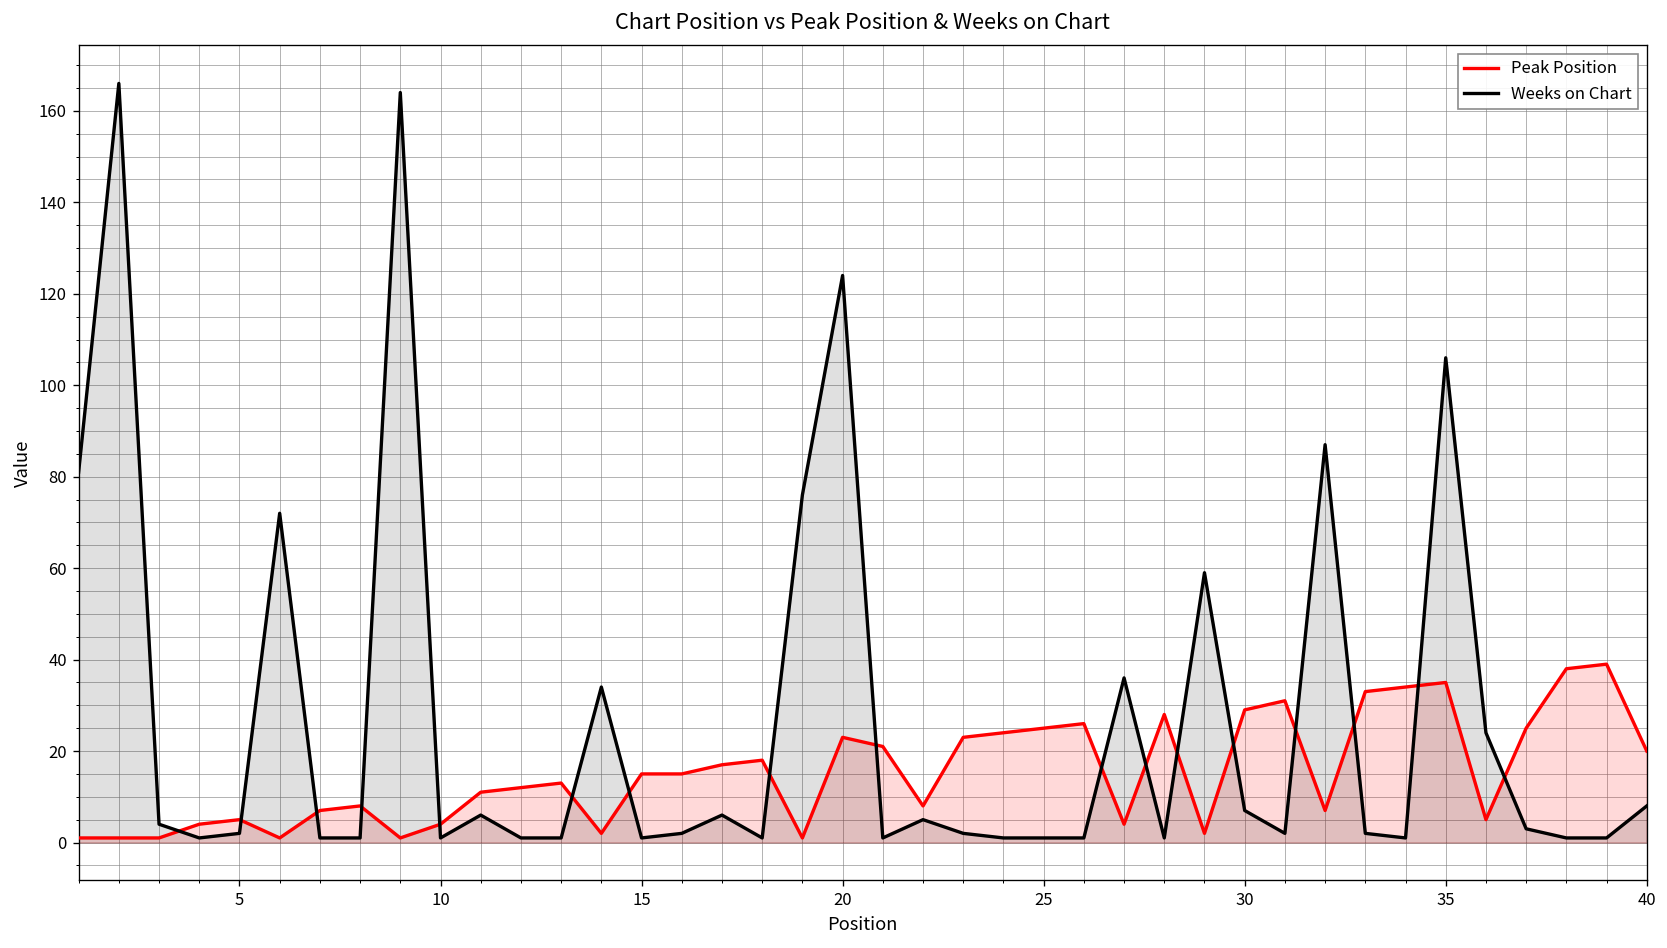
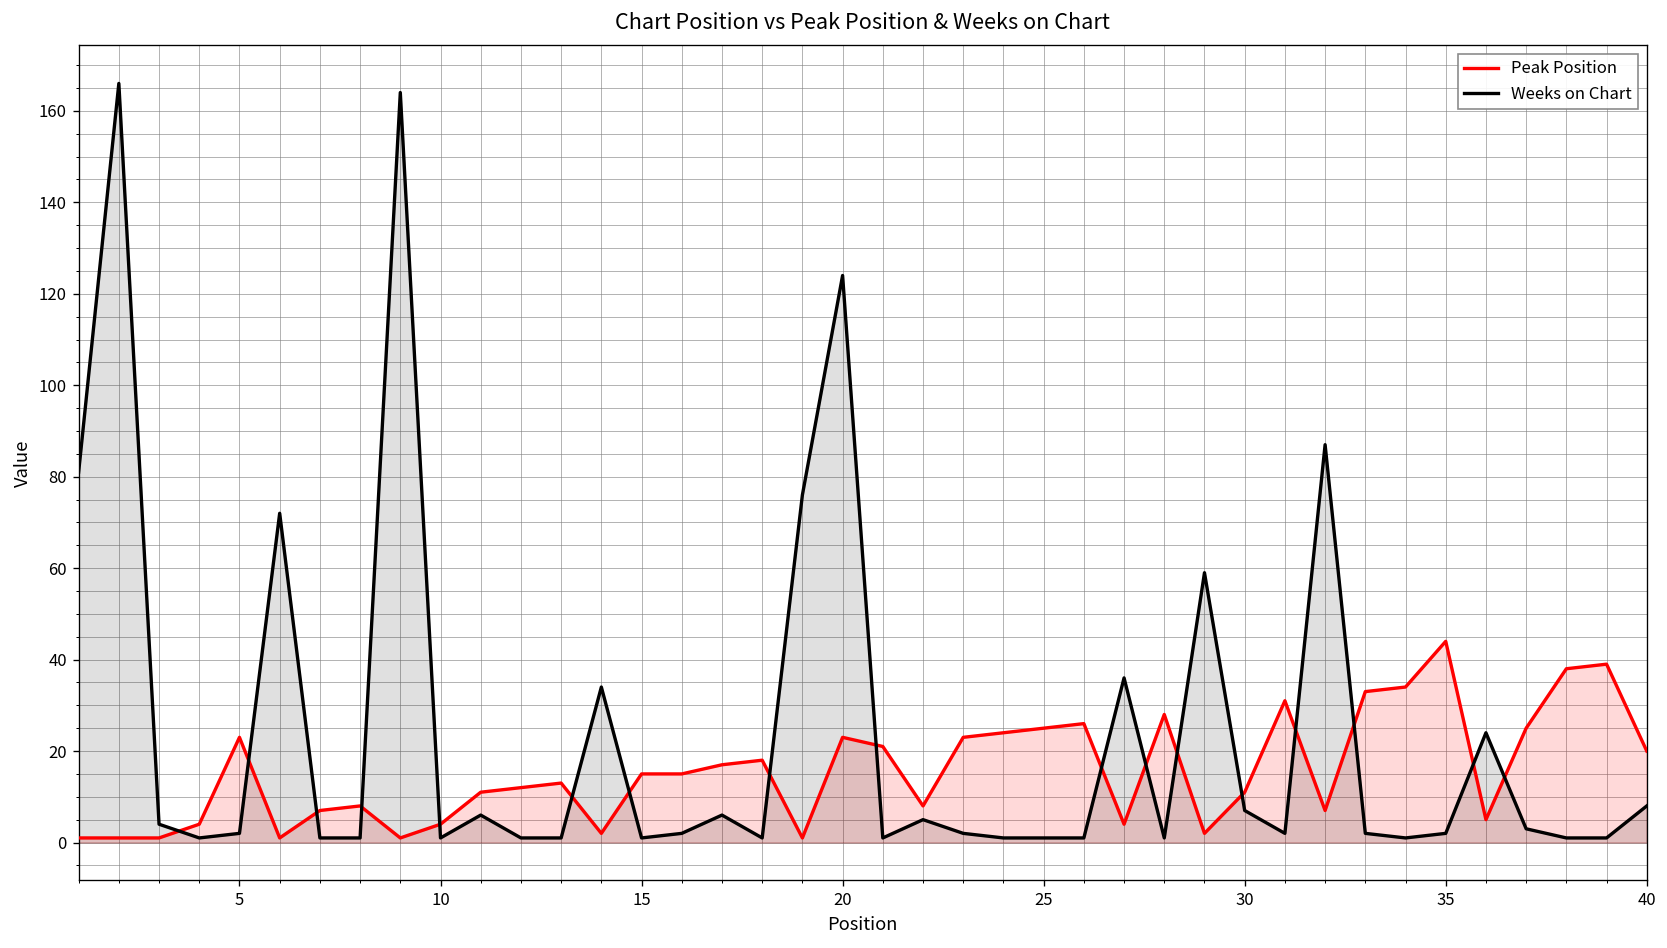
  {
    "Peak Position": {
-     "5": 5,
+     "5": 23,
      "10": 4,
      "15": 15,
      "20": 23,
      "25": 25,
-     "30": 29,
-     "35": 35,
+     "30": 11,
+     "35": 44,
      "40": 20
    },
    "Weeks on Chart": {
      "5": 2,
      "10": 1,
      "15": 1,
      "20": 124,
      "25": 1,
      "30": 7,
-     "35": 106,
+     "35": 2,
      "40": 8
    }
  }
